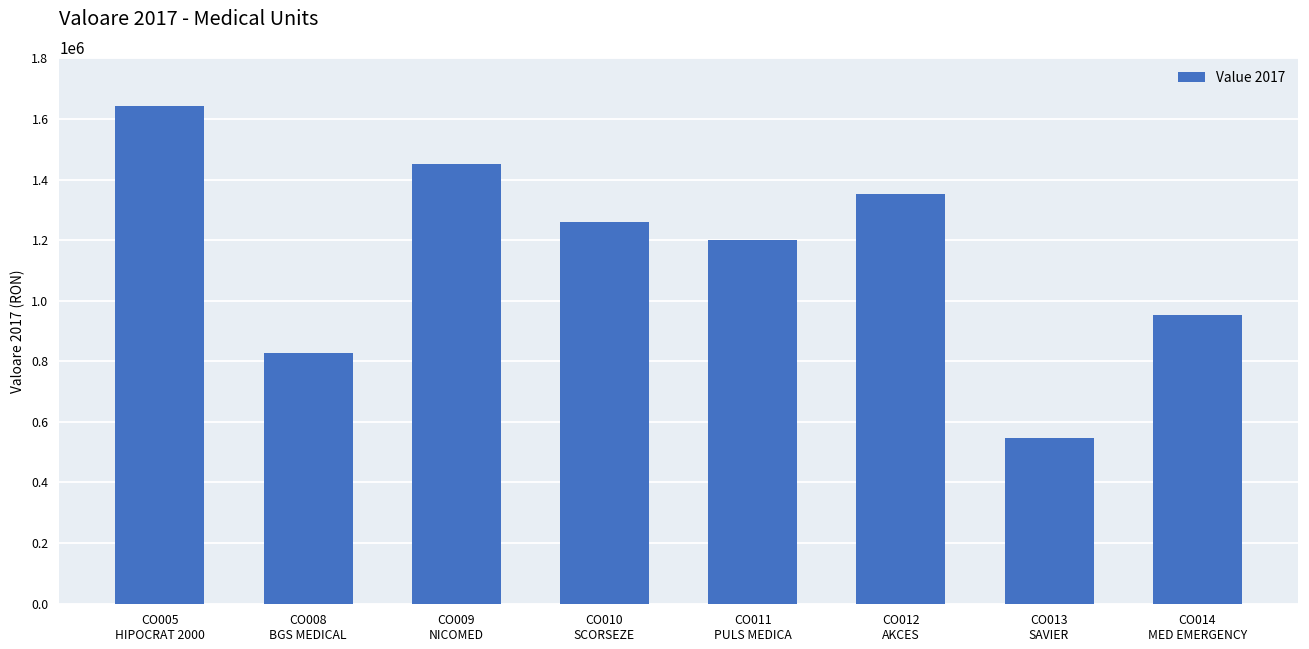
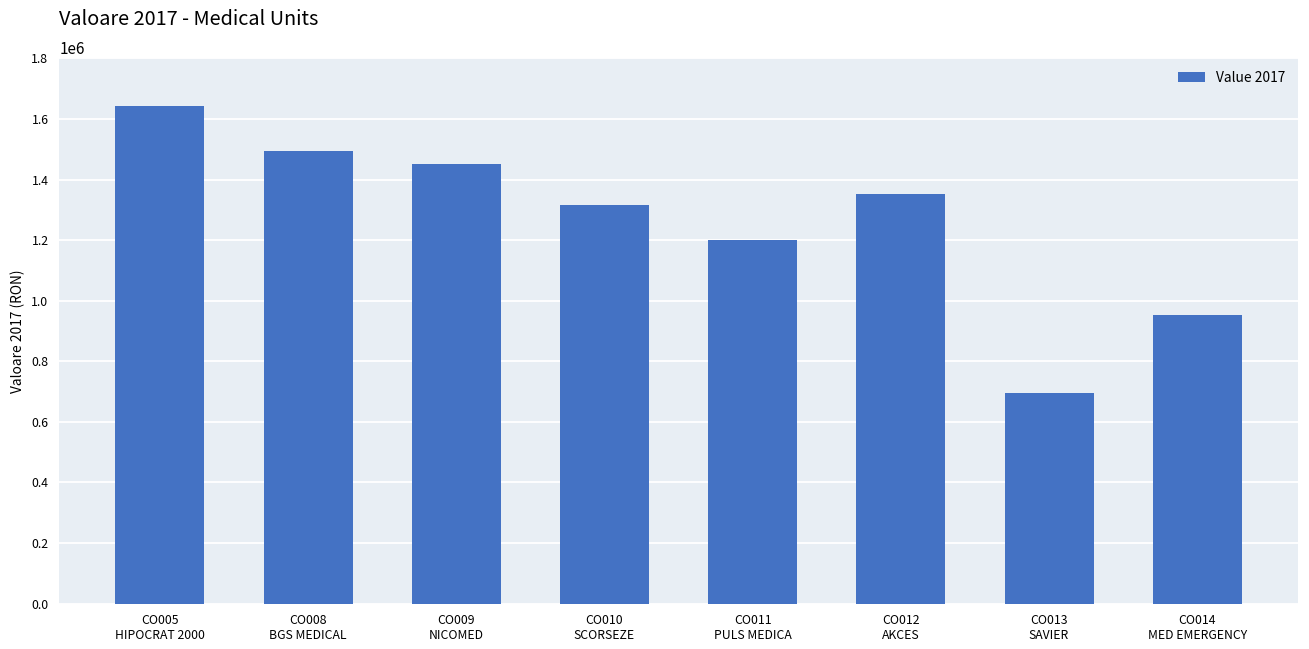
  {
    "CO005 HIPOCRAT 2000": 1640000,
-   "CO008 BGS MEDICAL": 830000,
+   "CO008 BGS MEDICAL": 1500000,
    "CO009 NICOMED": 1450000,
-   "CO010 SCORSEZE": 1260000,
+   "CO010 SCORSEZE": 1310000,
    "CO011 PULS MEDICA": 1200000,
    "CO012 AKCES": 1350000,
-   "CO013 SAVIER": 550000,
+   "CO013 SAVIER": 700000,
    "CO014 MED EMERGENCY": 950000
  }
